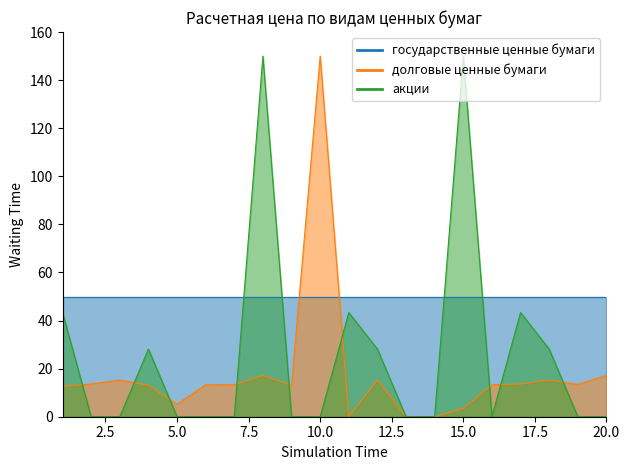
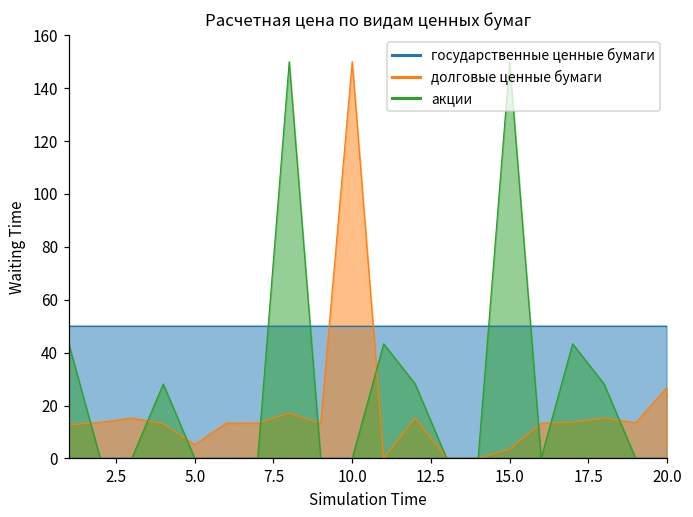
  {
    "государственные ценные бумаги": {
      "5.0": 50,
      "10.0": 50,
      "15.0": 50,
      "20.0": 50
    },
    "долговые ценные бумаги": {
      "5.0": 5,
      "10.0": 150,
      "15.0": 3,
-     "20.0": 17
+     "20.0": 27
    },
    "акции": {
      "5.0": 0,
      "10.0": 0,
      "20.0": 0
    }
  }
